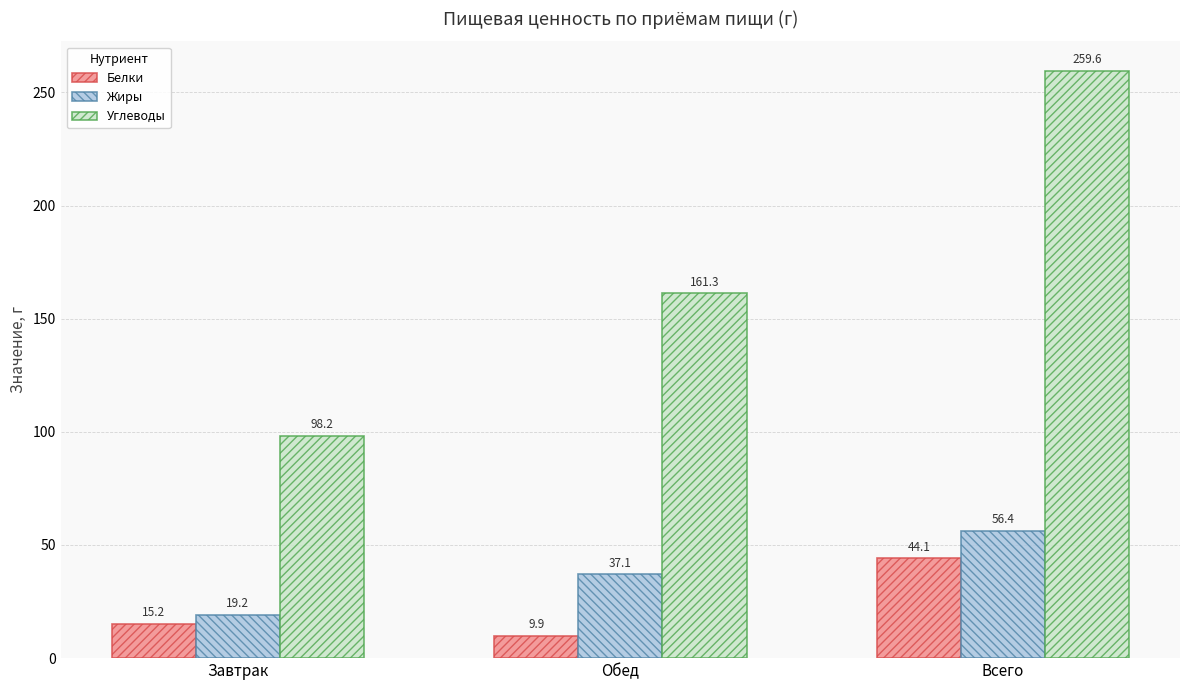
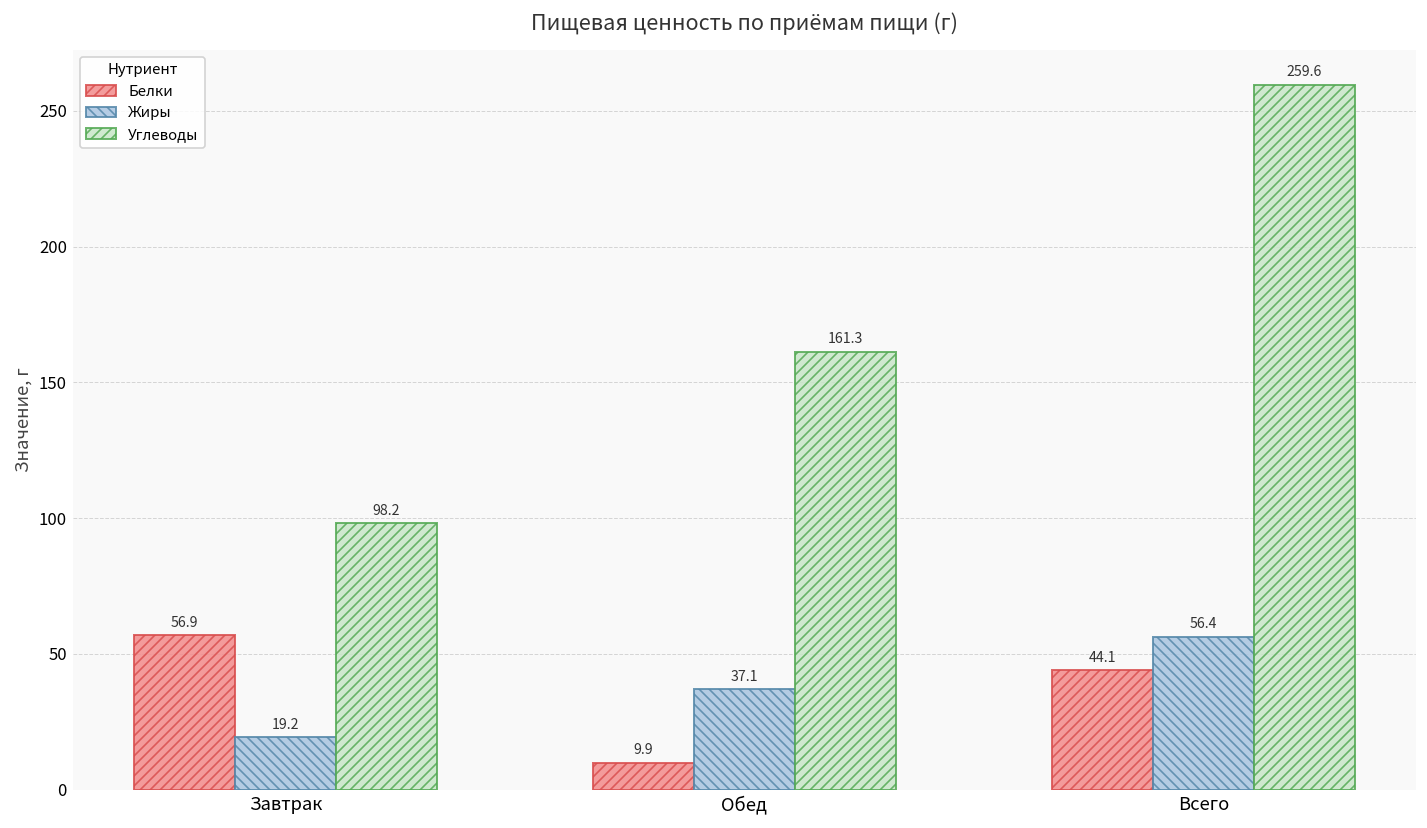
  {
    "Белки": {
-     "Завтрак": 15.2,
+     "Завтрак": 56.9,
      "Обед": 9.9,
      "Всего": 44.1
    }
  }
